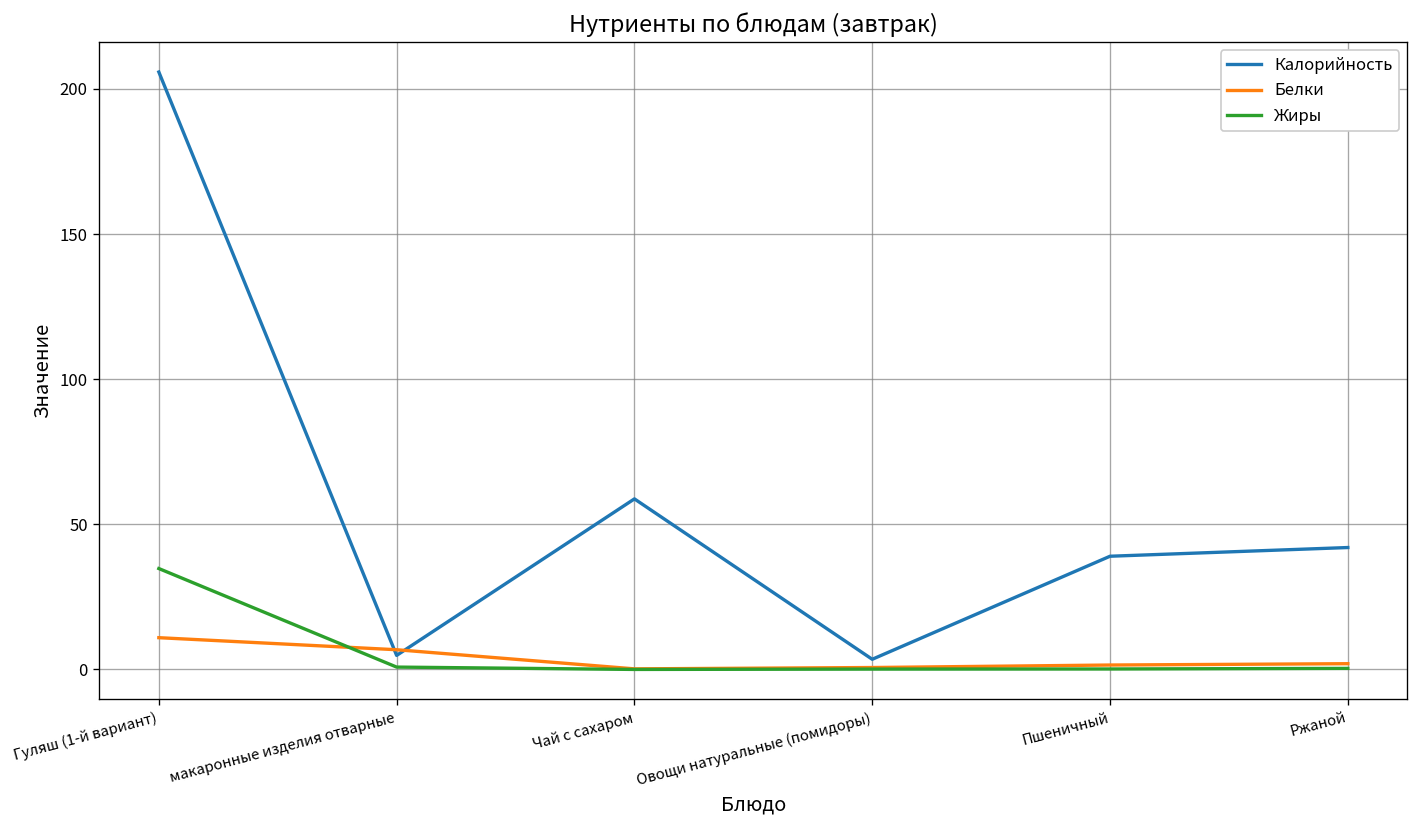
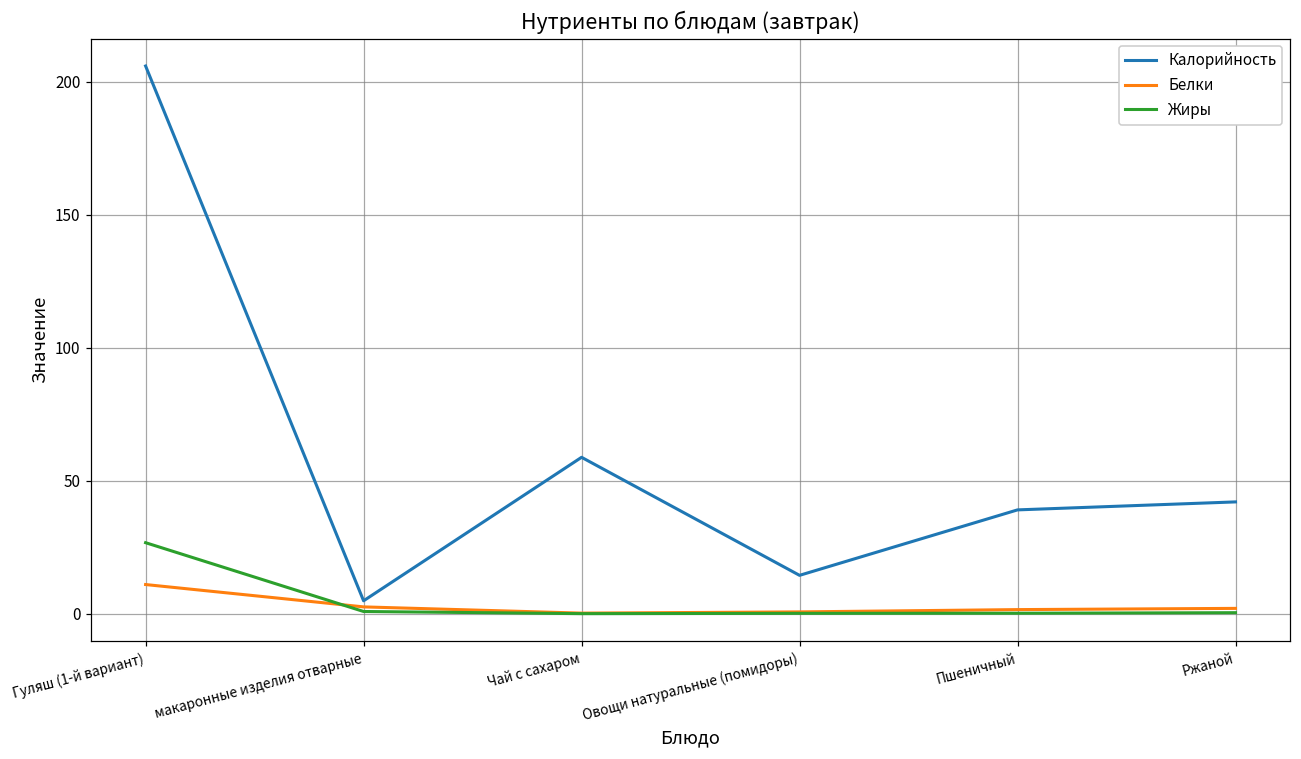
  {
    "Калорийность": {
      "Гуляш (1-й вариант)": 206,
      "макаронные изделия отварные": 5,
      "Чай с сахаром": 59,
-     "Овощи натуральные (помидоры)": 4,
+     "Овощи натуральные (помидоры)": 14,
      "Пшеничный": 39,
      "Ржаной": 42
    },
    "Белки": {
      "Гуляш (1-й вариант)": 11,
-     "макаронные изделия отварные": 7,
+     "макаронные изделия отварные": 3,
      "Пшеничный": 2,
      "Ржаной": 2
    },
    "Жиры": {
-     "Гуляш (1-й вариант)": 35,
+     "Гуляш (1-й вариант)": 27,
      "макаронные изделия отварные": 1,
      "Пшеничный": 0,
      "Ржаной": 0
    }
  }
